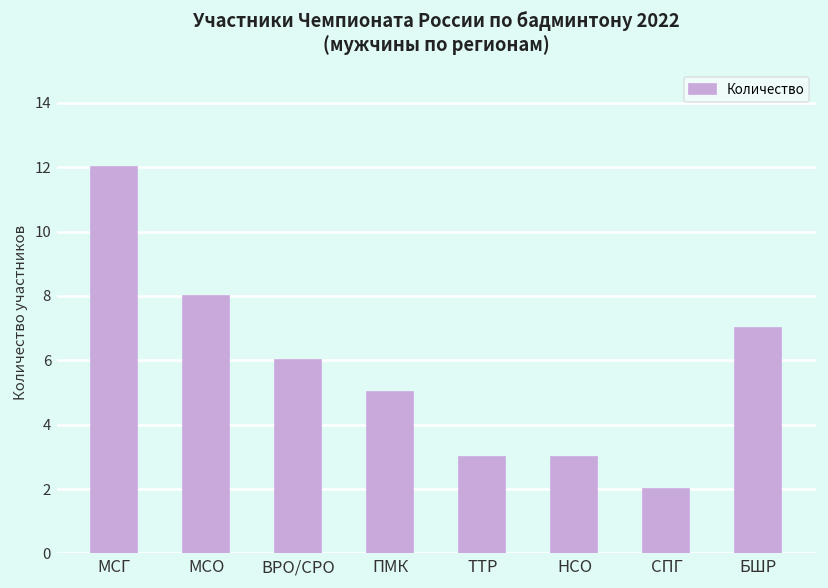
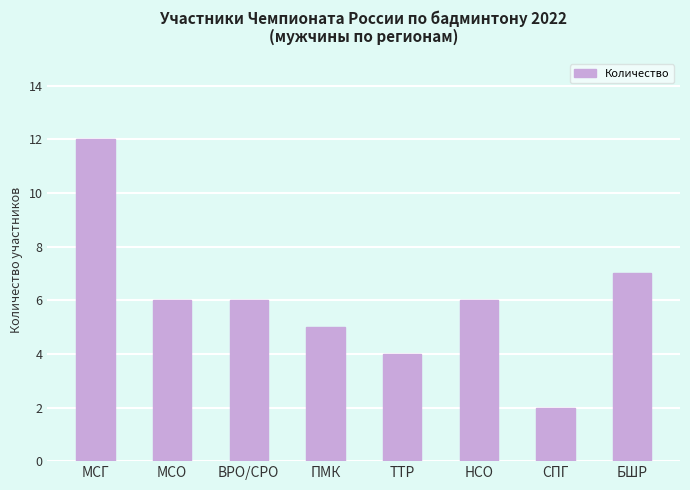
  {
    "МСГ": 12,
-   "МСО": 8,
+   "МСО": 6,
    "ВРО/СРО": 6,
    "ПМК": 5,
-   "ТТР": 3,
-   "НСО": 3,
+   "ТТР": 4,
+   "НСО": 6,
    "СПГ": 2,
    "БШР": 7
  }
